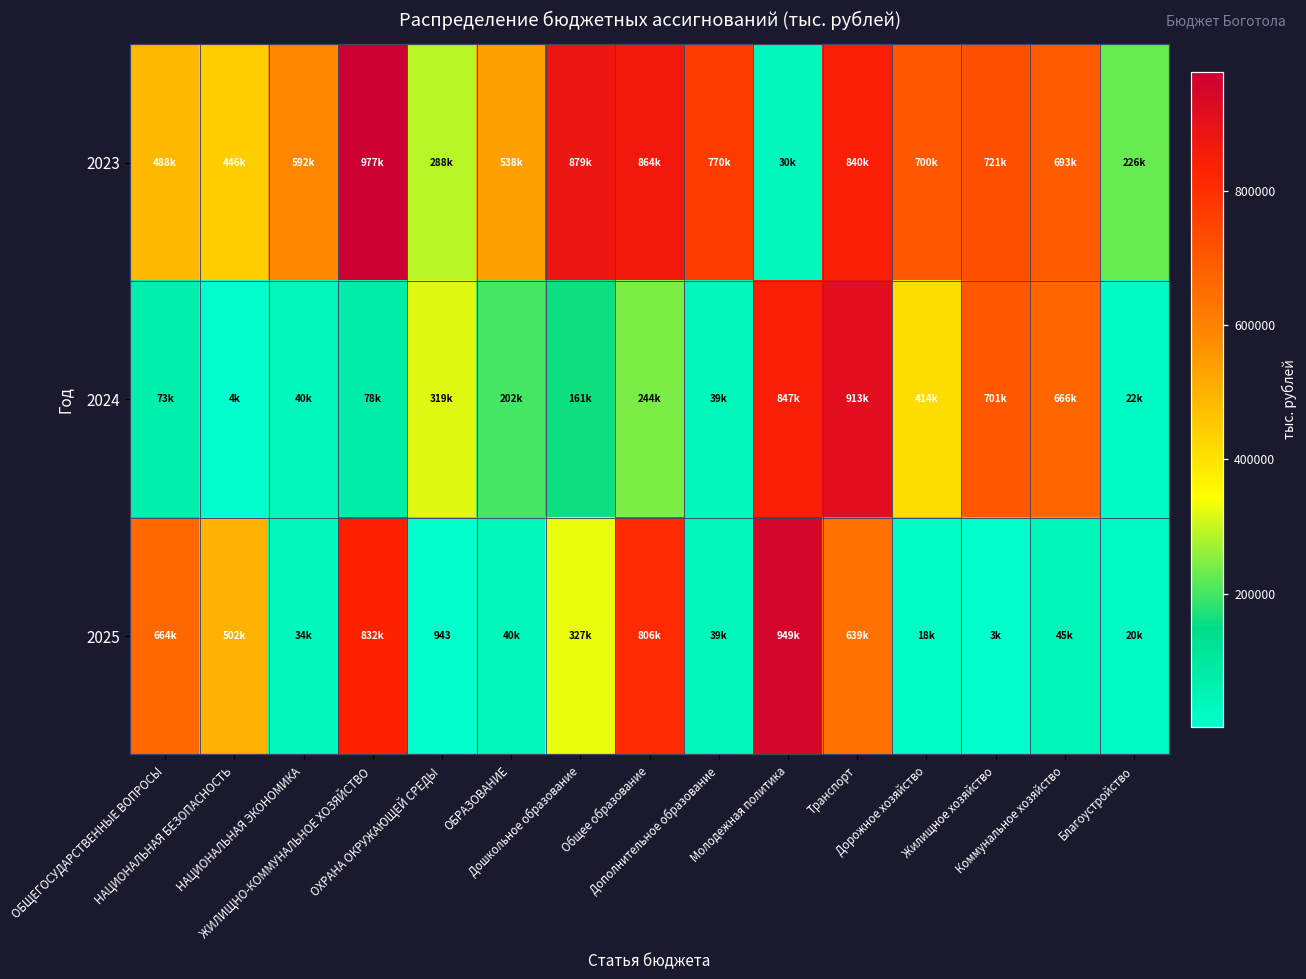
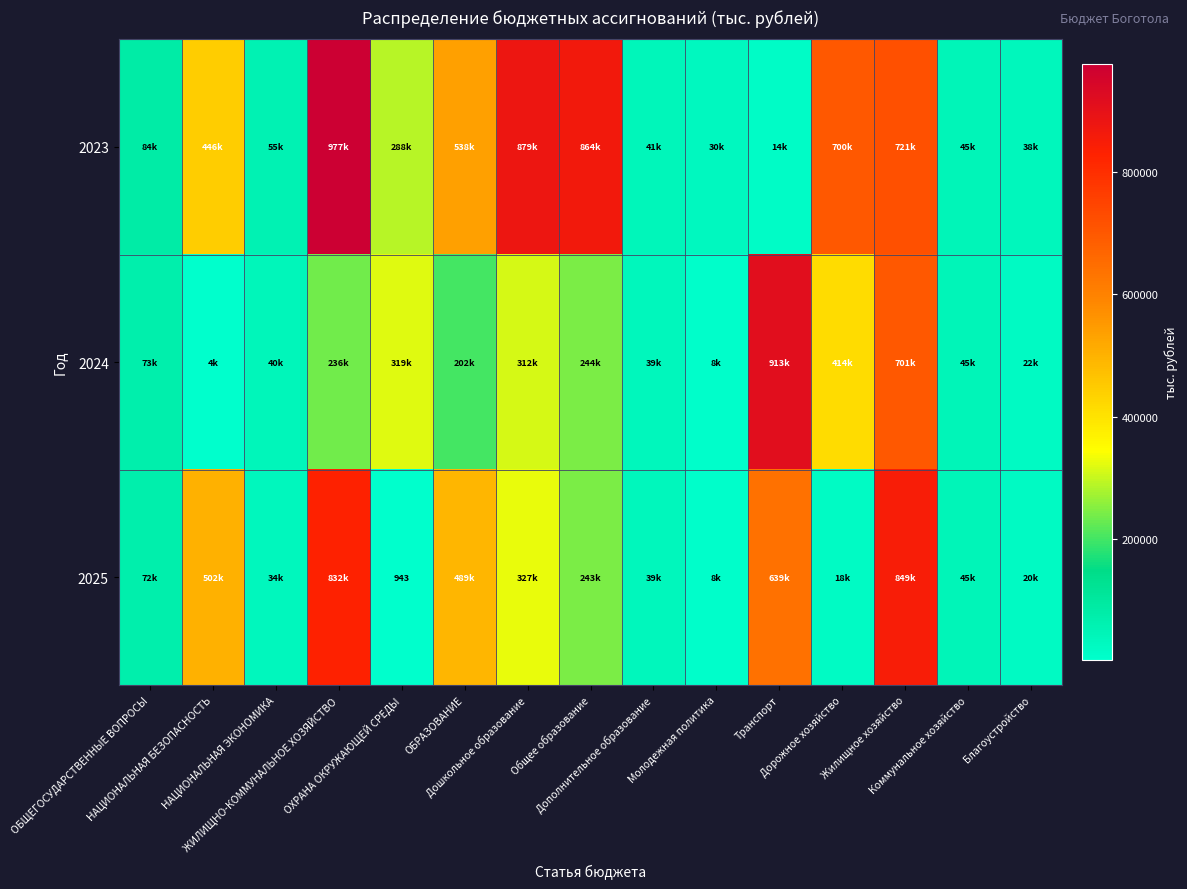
  {
    "2023": {
-     "ОБЩЕГОСУДАРСТВЕННЫЕ ВОПРОСЫ": "488k",
+     "ОБЩЕГОСУДАРСТВЕННЫЕ ВОПРОСЫ": "84k",
      "НАЦИОНАЛЬНАЯ БЕЗОПАСНОСТЬ": "446k",
-     "НАЦИОНАЛЬНАЯ ЭКОНОМИКА": "592k",
+     "НАЦИОНАЛЬНАЯ ЭКОНОМИКА": "55k",
      "ЖИЛИЩНО-КОММУНАЛЬНОЕ ХОЗЯЙСТВО": "977k",
      "ОХРАНА ОКРУЖАЮЩЕЙ СРЕДЫ": "288k",
      "ОБРАЗОВАНИЕ": "538k",
      "Дошкольное образование": "879k",
      "Общее образование": "864k",
-     "Дополнительное образование": "770k",
+     "Дополнительное образование": "41k",
      "Молодежная политика": "30k",
-     "Транспорт": "840k",
+     "Транспорт": "14k",
      "Дорожное хозяйство": "700k",
      "Жилищное хозяйство": "721k",
-     "Коммунальное хозяйство": "693k",
-     "Благоустройство": "226k"
+     "Коммунальное хозяйство": "45k",
+     "Благоустройство": "38k"
    },
    "2024": {
      "ОБЩЕГОСУДАРСТВЕННЫЕ ВОПРОСЫ": "73k",
      "НАЦИОНАЛЬНАЯ БЕЗОПАСНОСТЬ": "4k",
      "НАЦИОНАЛЬНАЯ ЭКОНОМИКА": "40k",
-     "ЖИЛИЩНО-КОММУНАЛЬНОЕ ХОЗЯЙСТВО": "78k",
+     "ЖИЛИЩНО-КОММУНАЛЬНОЕ ХОЗЯЙСТВО": "236k",
      "ОХРАНА ОКРУЖАЮЩЕЙ СРЕДЫ": "319k",
      "ОБРАЗОВАНИЕ": "202k",
-     "Дошкольное образование": "161k",
+     "Дошкольное образование": "312k",
      "Общее образование": "244k",
      "Дополнительное образование": "39k",
-     "Молодежная политика": "847k",
+     "Молодежная политика": "8k",
      "Транспорт": "913k",
      "Дорожное хозяйство": "414k",
      "Жилищное хозяйство": "701k",
-     "Коммунальное хозяйство": "666k",
+     "Коммунальное хозяйство": "45k",
      "Благоустройство": "22k"
    },
    "2025": {
-     "ОБЩЕГОСУДАРСТВЕННЫЕ ВОПРОСЫ": "664k",
+     "ОБЩЕГОСУДАРСТВЕННЫЕ ВОПРОСЫ": "72k",
      "НАЦИОНАЛЬНАЯ БЕЗОПАСНОСТЬ": "502k",
      "НАЦИОНАЛЬНАЯ ЭКОНОМИКА": "34k",
      "ЖИЛИЩНО-КОММУНАЛЬНОЕ ХОЗЯЙСТВО": "832k",
      "ОХРАНА ОКРУЖАЮЩЕЙ СРЕДЫ": "943",
-     "ОБРАЗОВАНИЕ": "40k",
+     "ОБРАЗОВАНИЕ": "489k",
      "Дошкольное образование": "327k",
-     "Общее образование": "806k",
+     "Общее образование": "243k",
      "Дополнительное образование": "39k",
-     "Молодежная политика": "949k",
+     "Молодежная политика": "8k",
      "Транспорт": "639k",
      "Дорожное хозяйство": "18k",
-     "Жилищное хозяйство": "3k",
+     "Жилищное хозяйство": "849k",
      "Коммунальное хозяйство": "45k",
      "Благоустройство": "20k"
    }
  }
